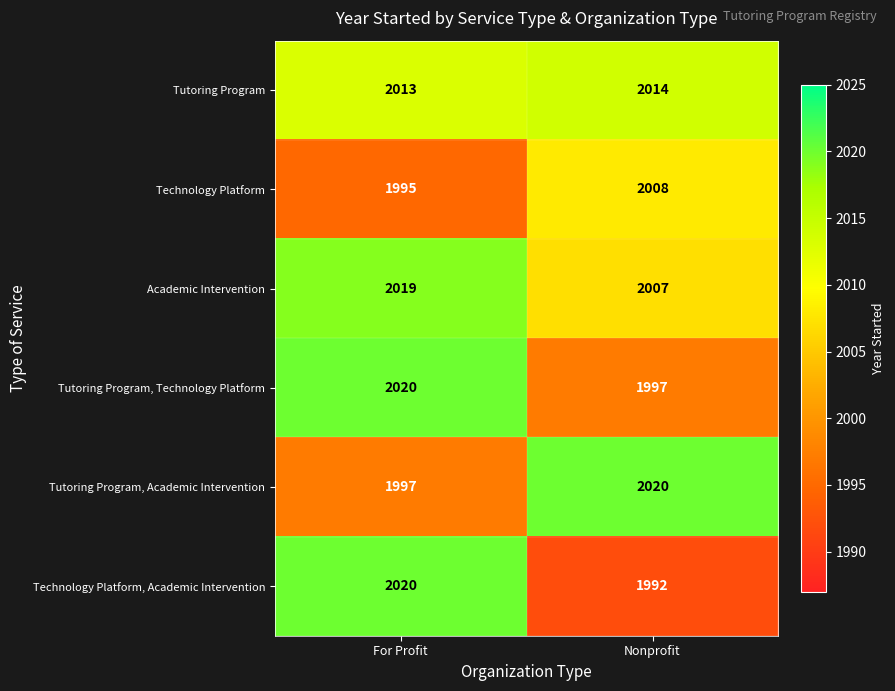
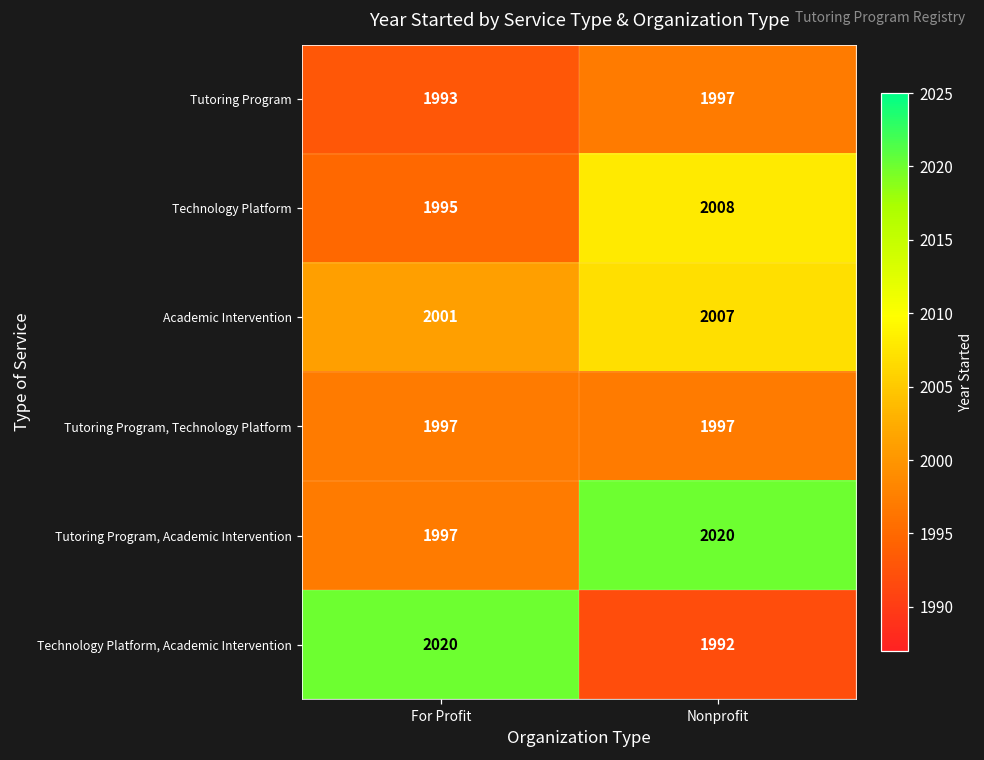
  {
    "Tutoring Program": {
-     "For Profit": 2013,
-     "Nonprofit": 2014
+     "For Profit": 1993,
+     "Nonprofit": 1997
    },
    "Technology Platform": {
      "For Profit": 1995,
      "Nonprofit": 2008
    },
    "Academic Intervention": {
-     "For Profit": 2019,
+     "For Profit": 2001,
      "Nonprofit": 2007
    },
    "Tutoring Program, Technology Platform": {
-     "For Profit": 2020,
+     "For Profit": 1997,
      "Nonprofit": 1997
    },
    "Tutoring Program, Academic Intervention": {
      "For Profit": 1997,
      "Nonprofit": 2020
    },
    "Technology Platform, Academic Intervention": {
      "For Profit": 2020,
      "Nonprofit": 1992
    }
  }
